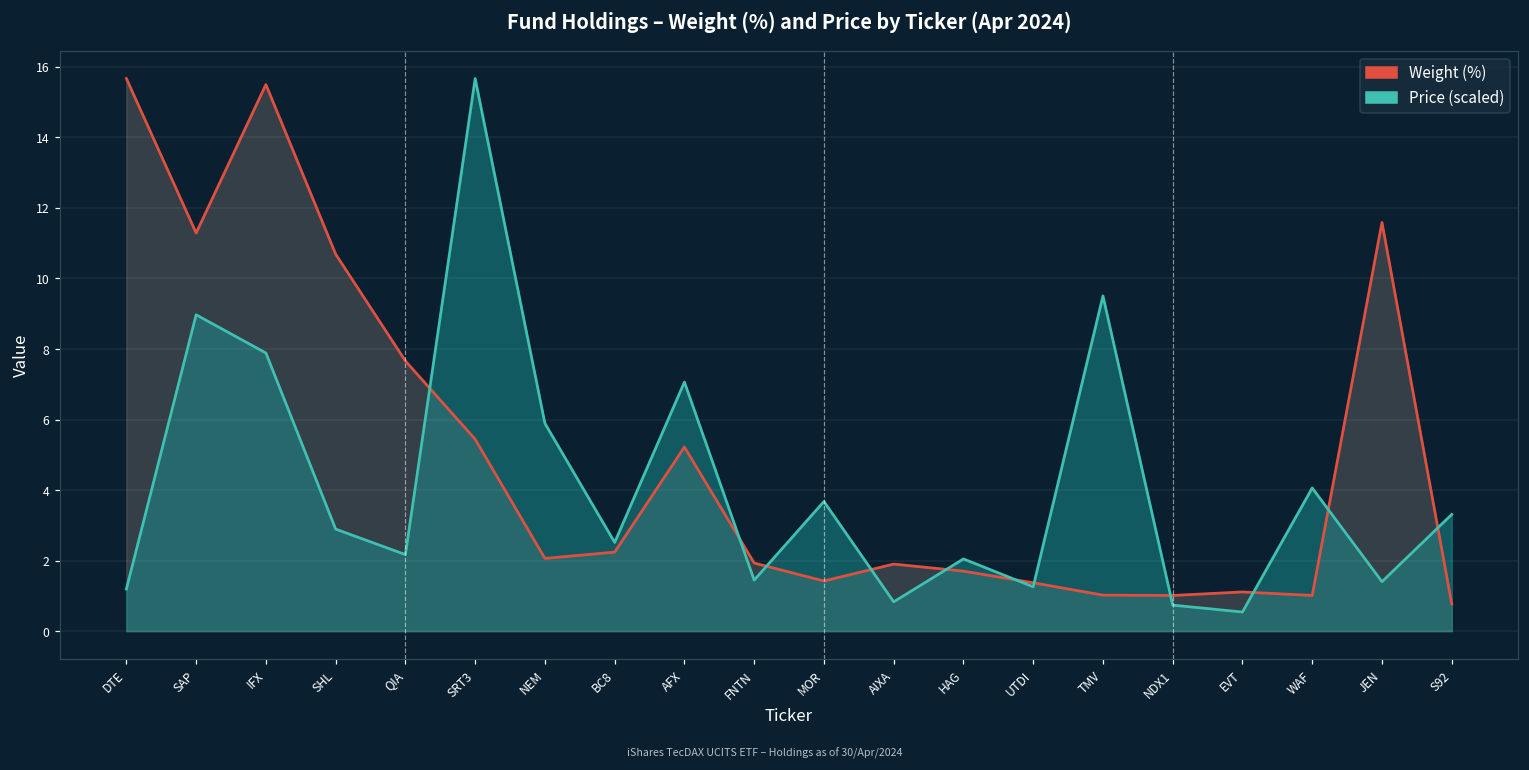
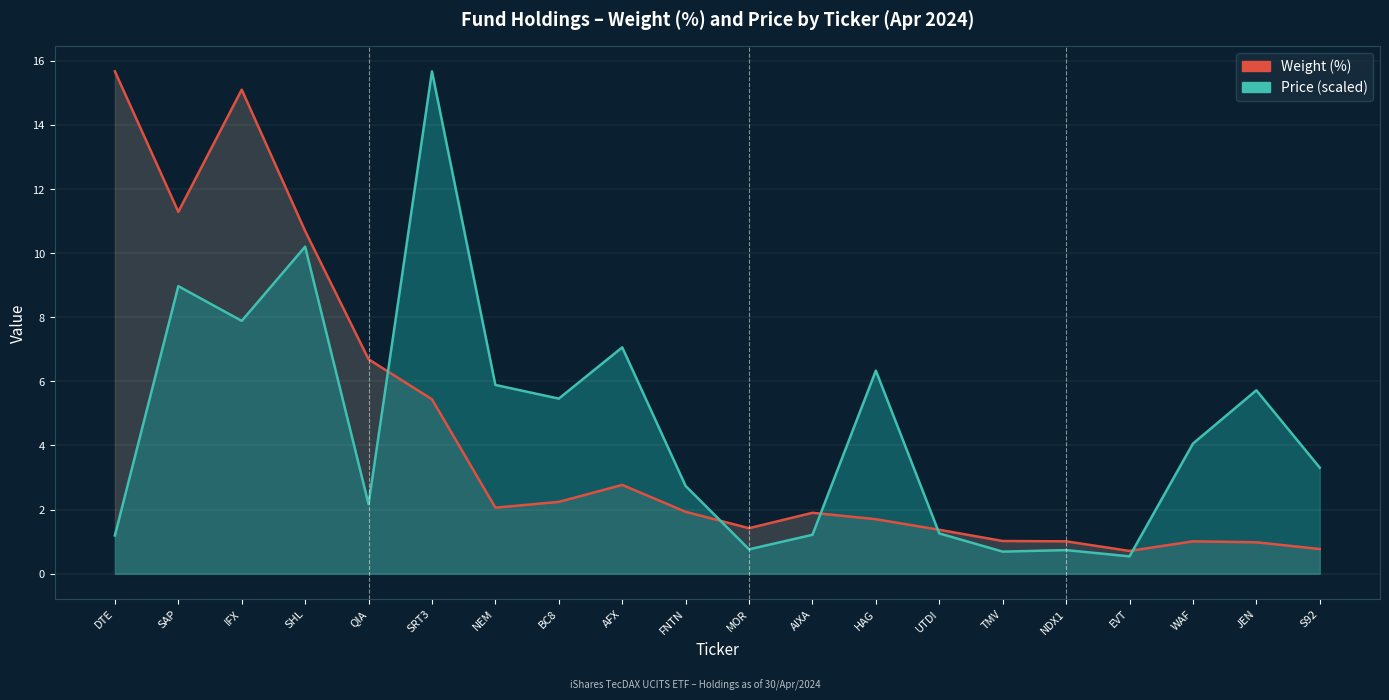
  {
    "Weight (%)": {
      "DTE": 15.7,
      "SAP": 11.3,
-     "IFX": 15.5,
+     "IFX": 15.1,
      "SHL": 10.7,
-     "QIA": 7.7,
+     "QIA": 6.7,
      "SRT3": 5.4,
      "NEM": 2.1,
      "BC8": 2.2,
-     "AFX": 5.2,
+     "AFX": 2.8,
      "FNTN": 1.9,
      "MOR": 1.4,
      "AIXA": 1.9,
      "HAG": 1.7,
      "UTDI": 1.4,
      "TMV": 1.0,
      "NDX1": 1.0,
-     "EVT": 1.1,
+     "EVT": 0.7,
      "WAF": 1.0,
-     "JEN": 11.6,
+     "JEN": 1.0,
      "S92": 0.8
    },
    "Price (scaled)": {
      "DTE": 1.2,
      "SAP": 9.0,
      "IFX": 7.9,
-     "SHL": 2.9,
+     "SHL": 10.2,
      "QIA": 2.2,
      "SRT3": 15.7,
      "NEM": 5.9,
-     "BC8": 2.5,
+     "BC8": 5.5,
      "AFX": 7.1,
-     "FNTN": 1.4,
-     "MOR": 3.7,
-     "AIXA": 0.8,
-     "HAG": 2.0,
+     "FNTN": 2.7,
+     "MOR": 0.8,
+     "AIXA": 1.2,
+     "HAG": 6.3,
      "UTDI": 1.3,
-     "TMV": 9.5,
+     "TMV": 0.7,
      "NDX1": 0.7,
      "EVT": 0.5,
      "WAF": 4.1,
-     "JEN": 1.4,
+     "JEN": 5.7,
      "S92": 3.3
    }
  }
